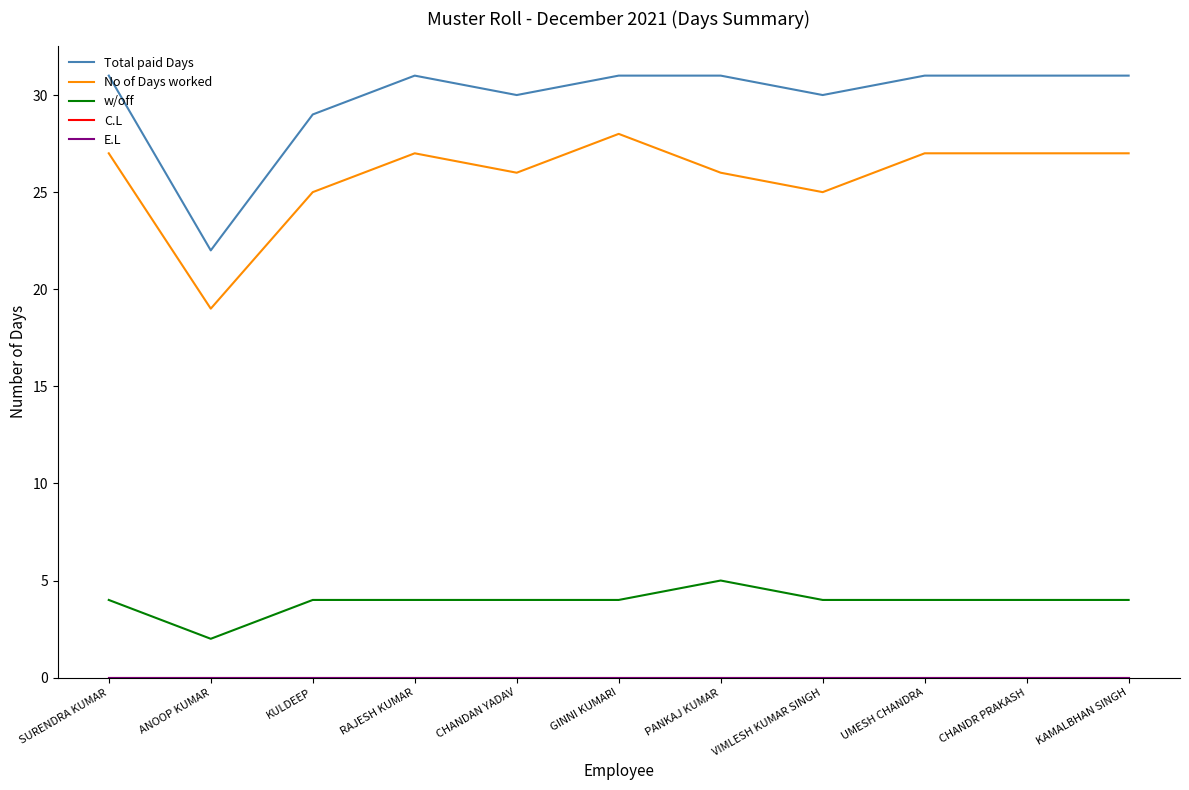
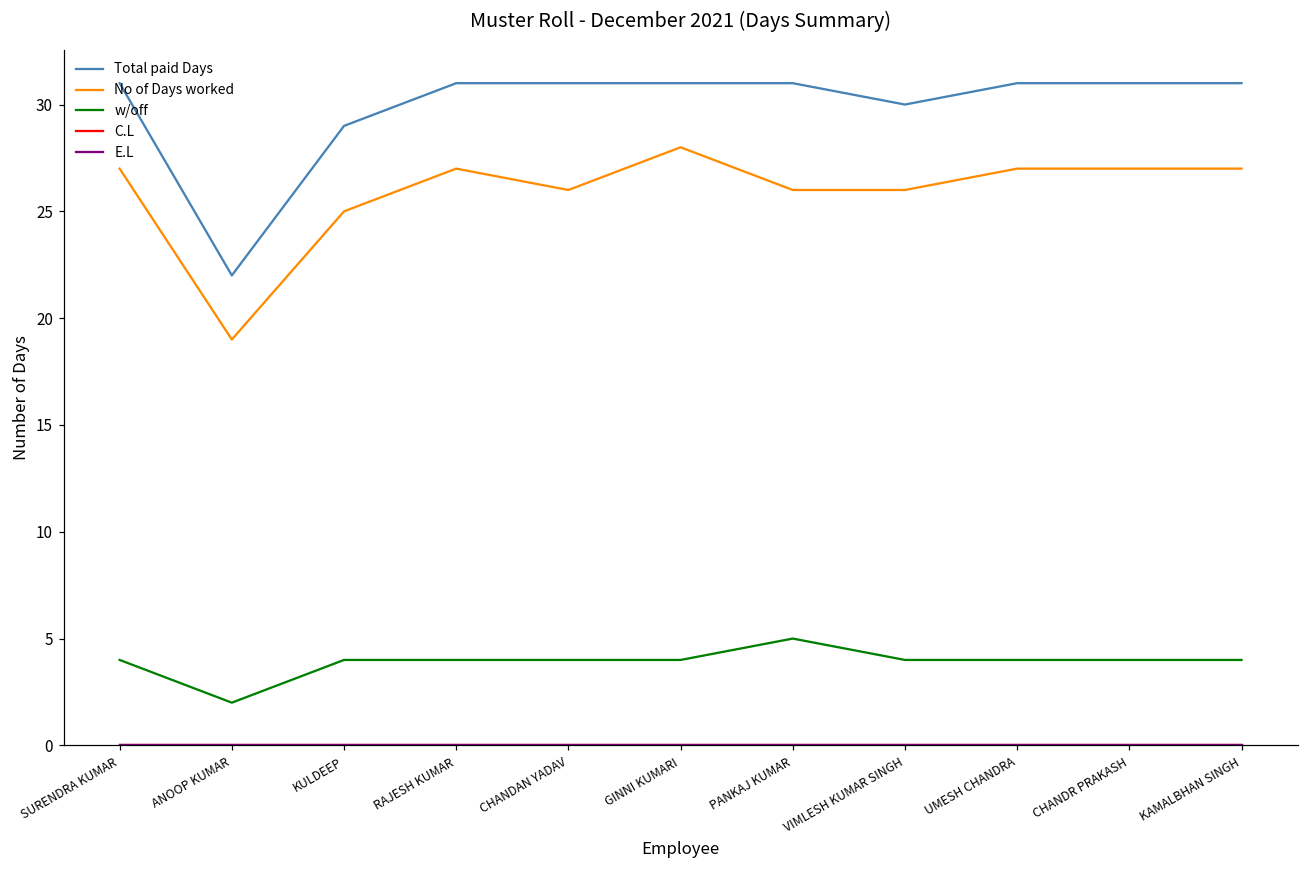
  {
    "Total paid Days": {
      "SURENDRA KUMAR": 31,
      "ANOOP KUMAR": 22,
      "KULDEEP": 29,
      "RAJESH KUMAR": 31,
-     "CHANDAN YADAV": 30,
+     "CHANDAN YADAV": 31,
      "GINNI KUMARI": 31,
      "PANKAJ KUMAR": 31,
      "VIMLESH KUMAR SINGH": 30,
      "UMESH CHANDRA": 31,
      "CHANDR PRAKASH": 31,
      "KAMALBHAN SINGH": 31
    },
    "No of Days worked": {
      "SURENDRA KUMAR": 27,
      "ANOOP KUMAR": 19,
      "KULDEEP": 25,
      "RAJESH KUMAR": 27,
      "CHANDAN YADAV": 26,
      "GINNI KUMARI": 28,
      "PANKAJ KUMAR": 26,
-     "VIMLESH KUMAR SINGH": 25,
+     "VIMLESH KUMAR SINGH": 26,
      "UMESH CHANDRA": 27,
      "CHANDR PRAKASH": 27,
      "KAMALBHAN SINGH": 27
    },
    "w/off": {
      "SURENDRA KUMAR": 4,
      "ANOOP KUMAR": 2,
      "KULDEEP": 4,
      "RAJESH KUMAR": 4,
      "CHANDAN YADAV": 4,
      "GINNI KUMARI": 4,
      "PANKAJ KUMAR": 5,
      "VIMLESH KUMAR SINGH": 4,
      "UMESH CHANDRA": 4,
      "CHANDR PRAKASH": 4,
      "KAMALBHAN SINGH": 4
    },
    "E.L": {
      "SURENDRA KUMAR": 0,
      "ANOOP KUMAR": 0,
      "KULDEEP": 0,
      "RAJESH KUMAR": 0,
      "CHANDAN YADAV": 0,
      "GINNI KUMARI": 0,
      "PANKAJ KUMAR": 0,
      "VIMLESH KUMAR SINGH": 0,
      "UMESH CHANDRA": 0,
      "CHANDR PRAKASH": 0,
      "KAMALBHAN SINGH": 0
    }
  }
